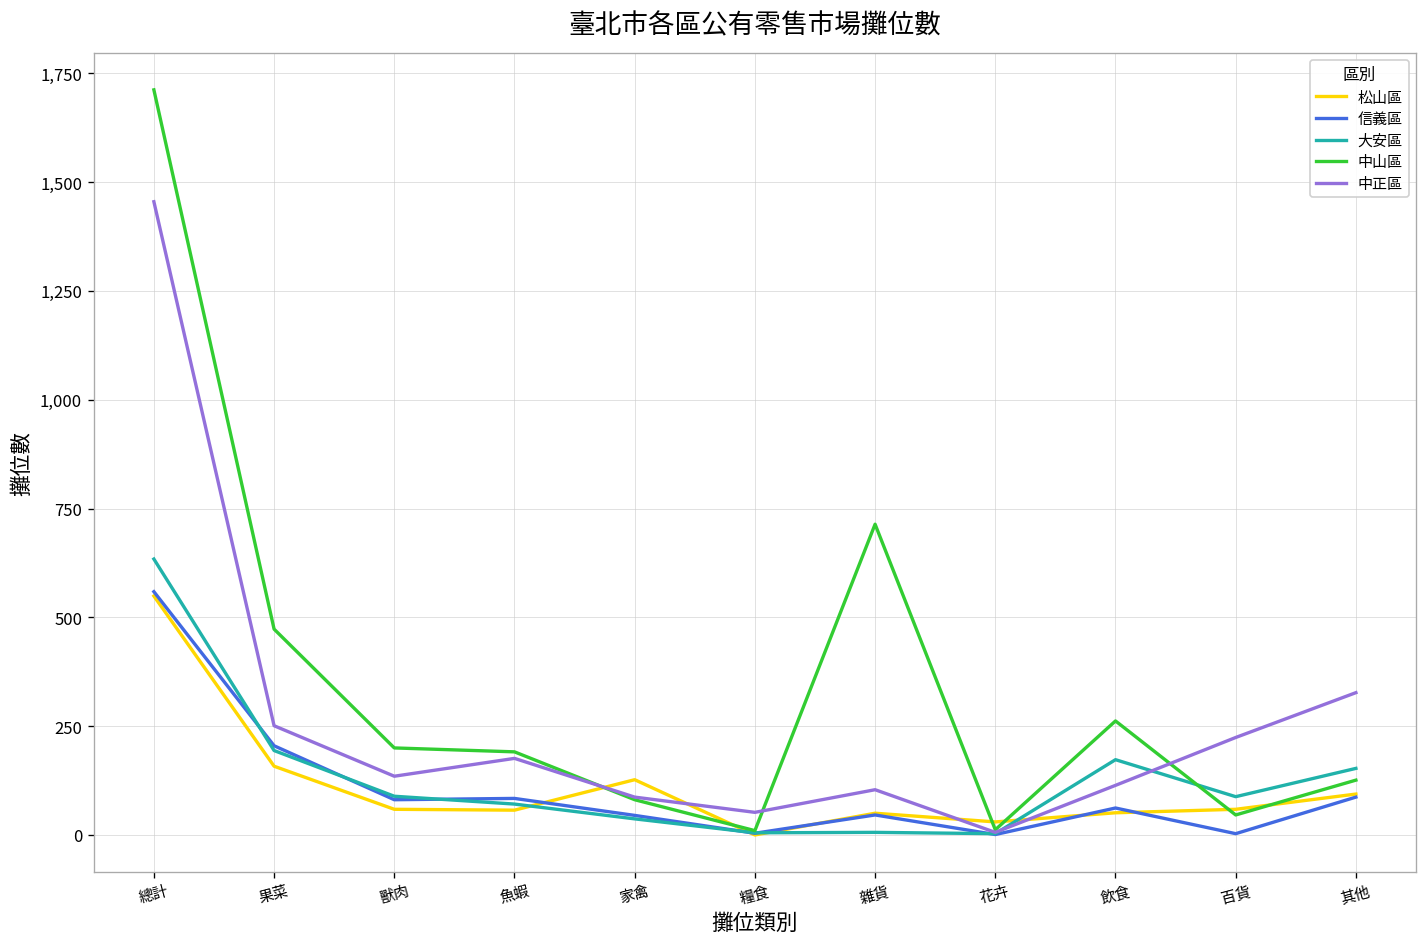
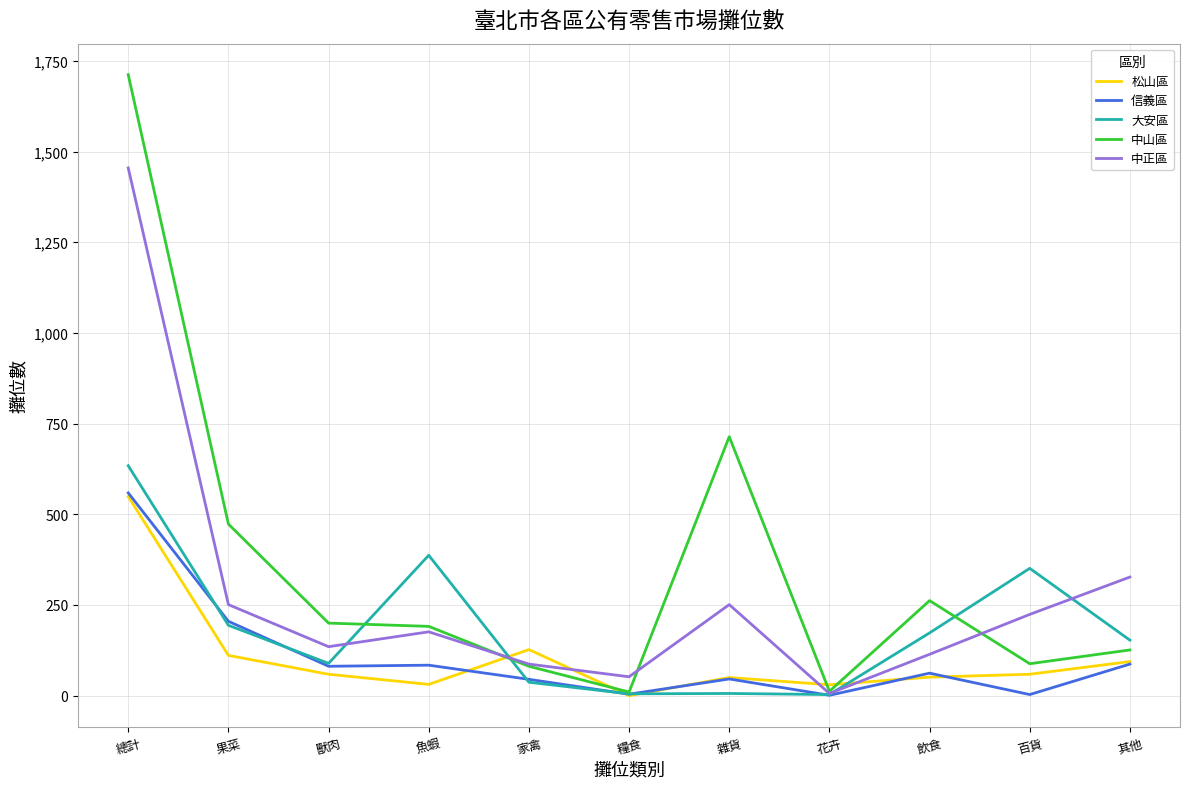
  {
    "松山區": {
      "總計": "550",
-     "果菜": "160",
+     "果菜": "110",
      "獸肉": "60",
-     "魚蝦": "60",
+     "魚蝦": "30",
      "家禽": "130",
      "花卉": "30",
      "飲食": "50",
      "百貨": "60"
    },
    "信義區": {
      "總計": "560",
      "果菜": "210",
      "獸肉": "80",
      "魚蝦": "80",
      "家禽": "50",
      "飲食": "60",
      "百貨": "0"
    },
    "大安區": {
      "總計": "630",
      "果菜": "190",
      "獸肉": "90",
-     "魚蝦": "70",
+     "魚蝦": "390",
      "家禽": "40",
      "雜貨": "10",
      "飲食": "170",
-     "百貨": "90",
+     "百貨": "350",
      "其他": "150"
    },
    "中山區": {
      "總計": "1,710",
      "果菜": "470",
      "獸肉": "200",
      "魚蝦": "190",
      "雜貨": "710",
      "飲食": "260",
-     "百貨": "50",
+     "百貨": "90",
      "其他": "130"
    },
    "中正區": {
      "總計": "1,460",
      "果菜": "250",
      "獸肉": "140",
      "魚蝦": "180",
      "糧食": "50",
-     "雜貨": "100",
+     "雜貨": "250",
      "飲食": "110",
      "百貨": "220",
      "其他": "330"
    }
  }
